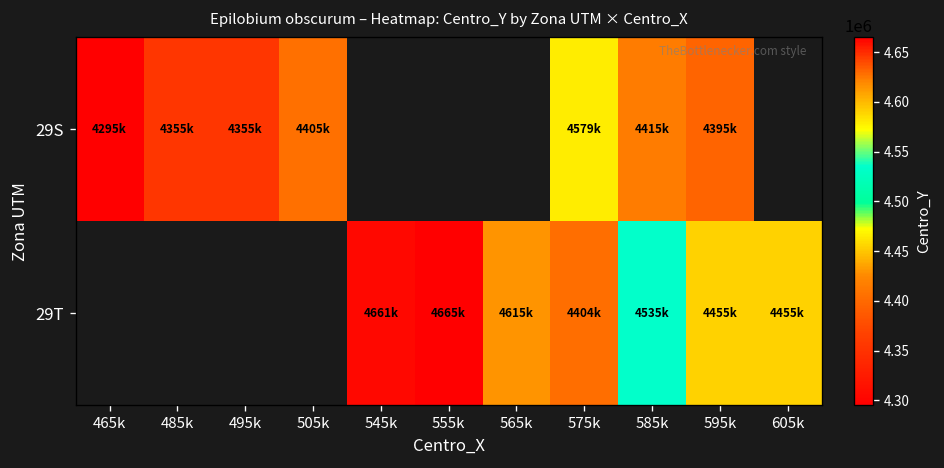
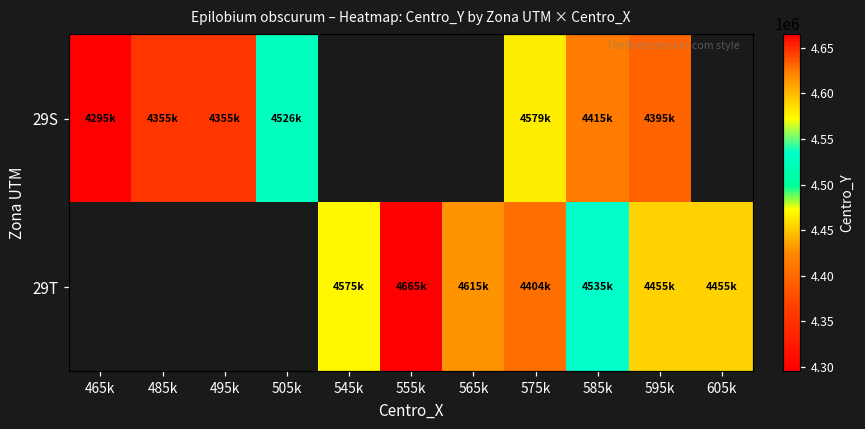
  {
    "29S": {
      "465k": "4295k",
      "485k": "4355k",
      "495k": "4355k",
-     "505k": "4405k",
+     "505k": "4526k",
      "575k": "4579k",
      "585k": "4415k"
    },
    "29T": {
-     "545k": "4661k",
+     "545k": "4575k",
      "555k": "4665k",
      "565k": "4615k",
      "575k": "4404k",
      "585k": "4535k",
      "595k": "4455k",
      "605k": "4455k"
    }
  }
